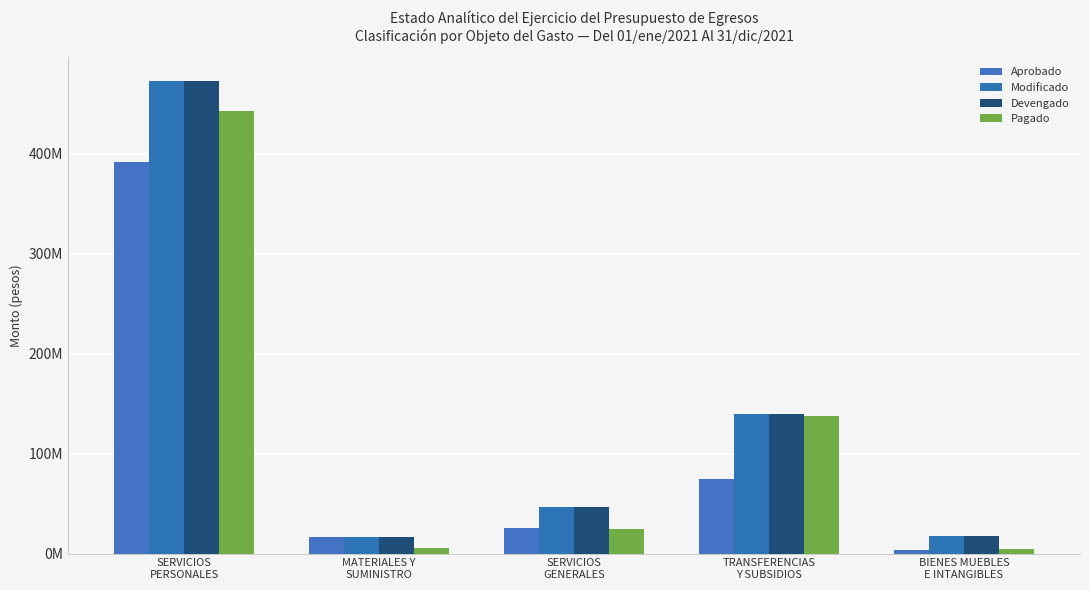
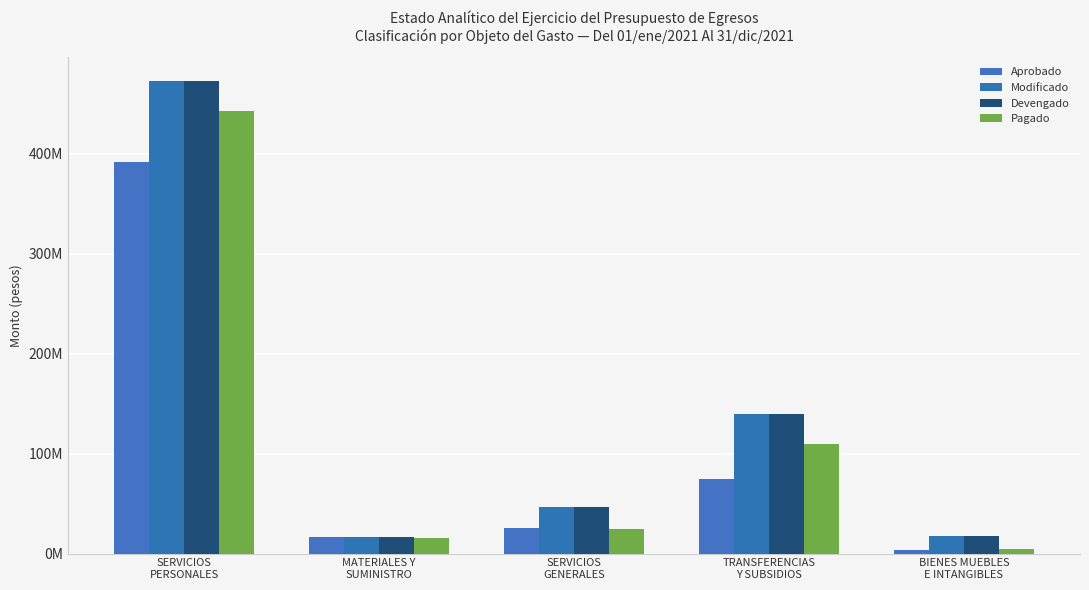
  {
    "Devengado": {
      "SERVICIOS PERSONALES": 470000000,
      "MATERIALES Y SUMINISTRO": 20000000,
      "SERVICIOS GENERALES": 50000000,
      "TRANSFERENCIAS Y SUBSIDIOS": 140000000,
      "BIENES MUEBLES E INTANGIBLES": 20000000
    },
    "Pagado": {
      "SERVICIOS PERSONALES": 440000000,
-     "MATERIALES Y SUMINISTRO": 10000000,
+     "MATERIALES Y SUMINISTRO": 20000000,
      "SERVICIOS GENERALES": 20000000,
-     "TRANSFERENCIAS Y SUBSIDIOS": 140000000,
+     "TRANSFERENCIAS Y SUBSIDIOS": 110000000,
      "BIENES MUEBLES E INTANGIBLES": 0
    }
  }
